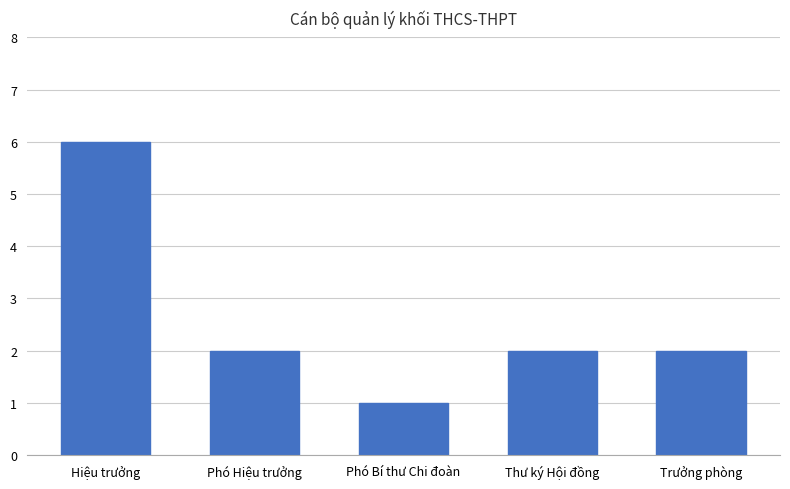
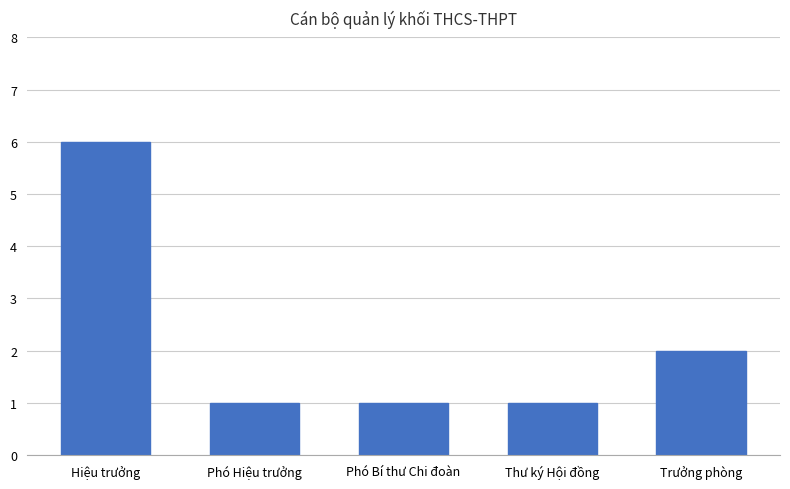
  {
    "Hiệu trưởng": 6,
-   "Phó Hiệu trưởng": 2,
+   "Phó Hiệu trưởng": 1,
    "Phó Bí thư Chi đoàn": 1,
-   "Thư ký Hội đồng": 2,
+   "Thư ký Hội đồng": 1,
    "Trưởng phòng": 2
  }
